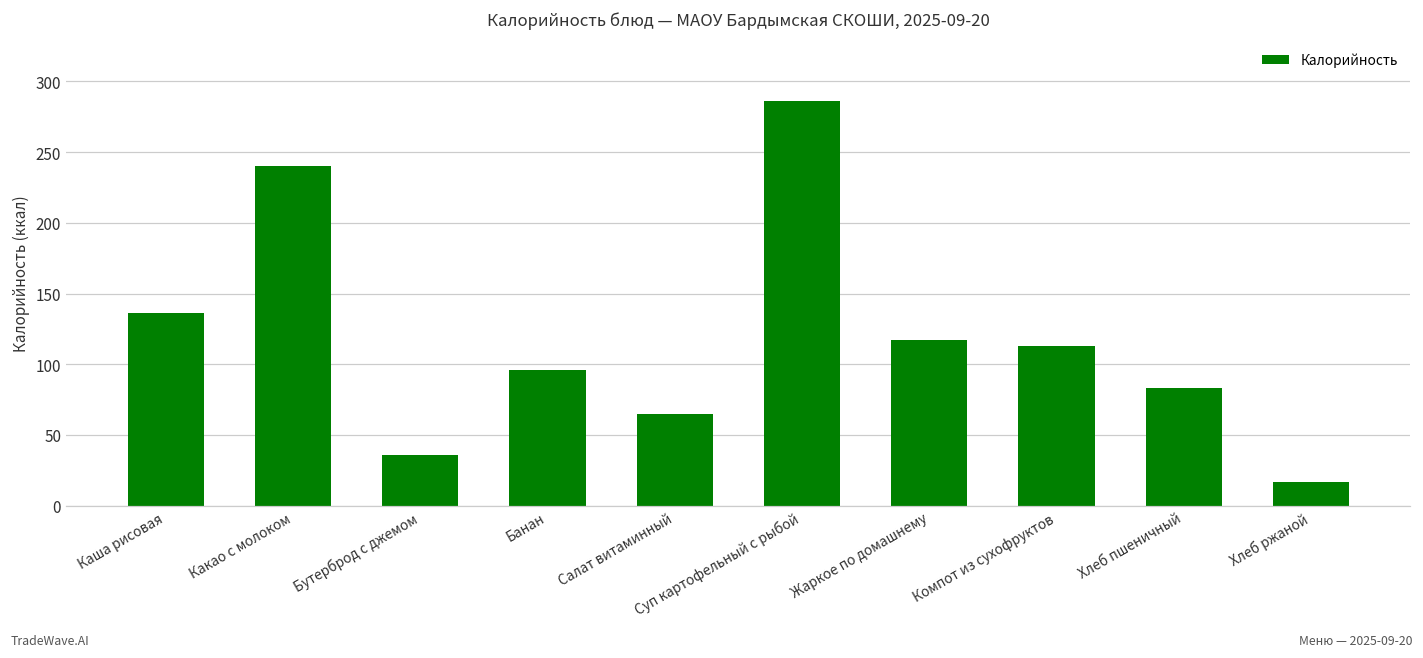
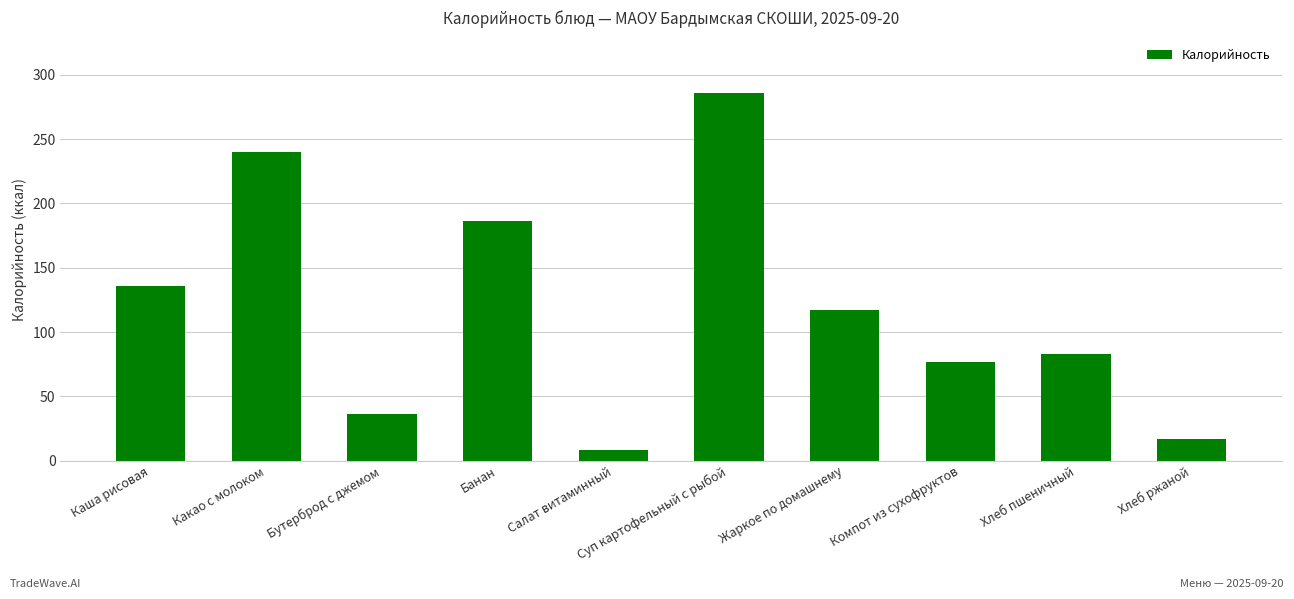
  {
    "Каша рисовая": 136,
    "Какао с молоком": 240,
    "Бутерброд с джемом": 36,
-   "Банан": 96,
-   "Салат витаминный": 65,
+   "Банан": 186,
+   "Салат витаминный": 8,
    "Суп картофельный с рыбой": 286,
    "Жаркое по домашнему": 117,
-   "Компот из сухофруктов": 113,
+   "Компот из сухофруктов": 77,
    "Хлеб пшеничный": 83,
    "Хлеб ржаной": 17
  }
